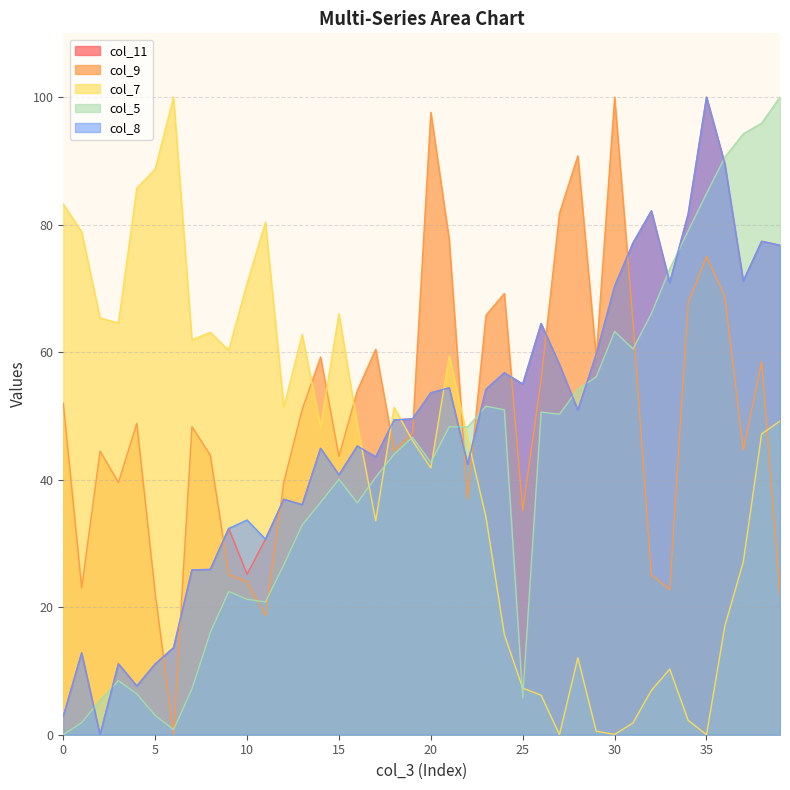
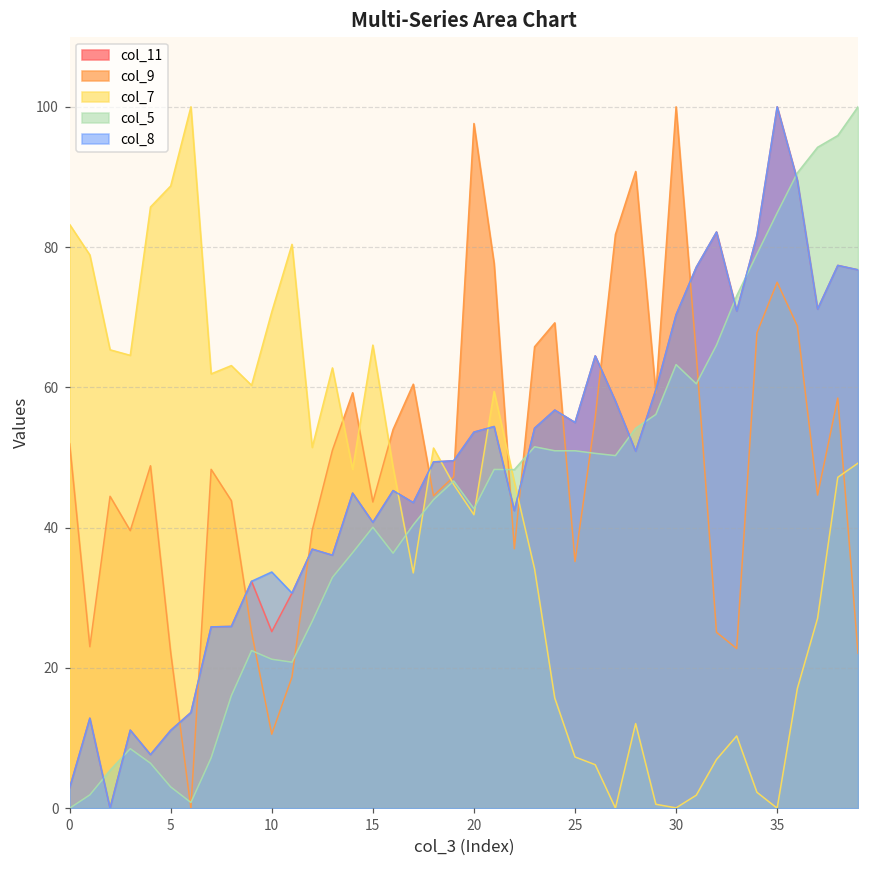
  {
    "col_11": {
      "10": 25
    },
    "col_9": {
      "0": 52,
      "5": 22,
-     "10": 24,
+     "10": 11,
      "15": 44,
      "20": 98,
      "25": 35,
      "30": 100,
      "35": 75
    },
    "col_7": {
      "0": 83,
      "5": 89,
      "10": 71,
      "15": 66,
      "20": 42,
      "25": 7,
      "30": 0,
      "35": 0
    },
    "col_5": {
      "0": 0,
      "5": 3,
      "10": 21,
      "15": 40,
      "20": 43,
-     "25": 6,
+     "25": 51,
      "30": 63,
      "35": 85
    },
    "col_8": {
      "10": 34
    }
  }
